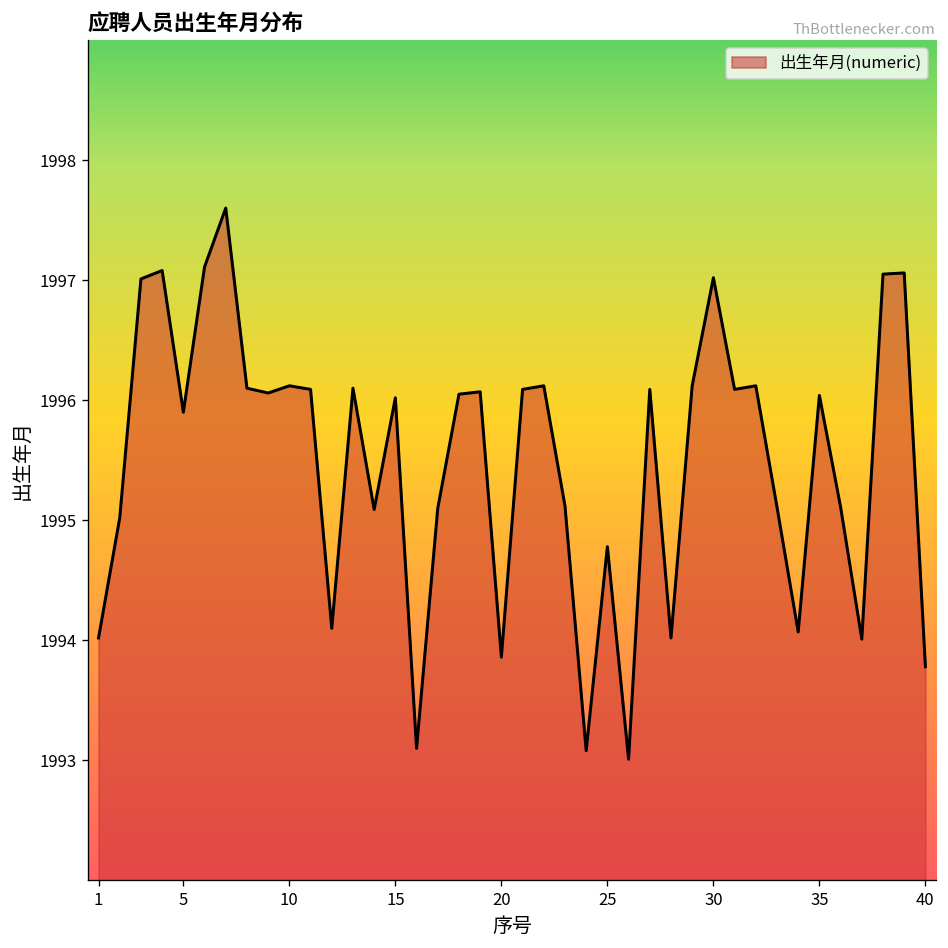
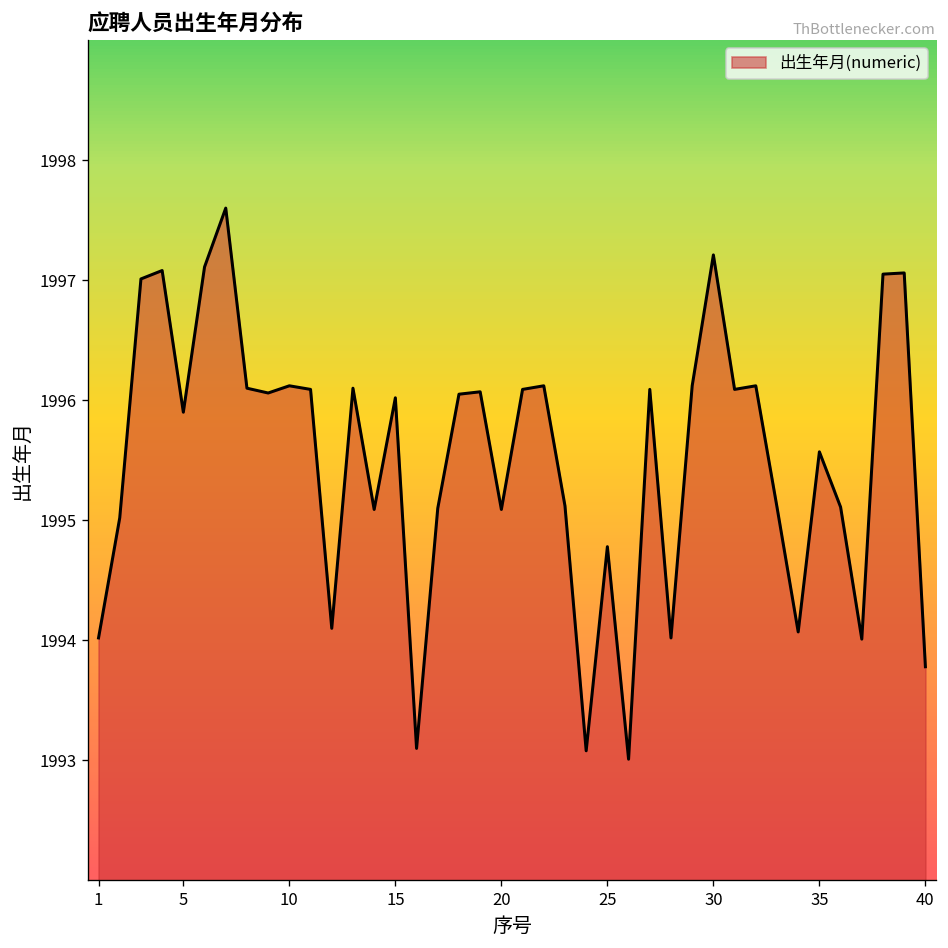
  {
    "1": 1994.02,
    "5": 1995.90,
    "10": 1996.12,
    "15": 1996.02,
-   "20": 1993.86,
+   "20": 1995.09,
    "25": 1994.78,
-   "30": 1997.02,
-   "35": 1996.04,
+   "30": 1997.21,
+   "35": 1995.57,
    "40": 1993.78
  }
